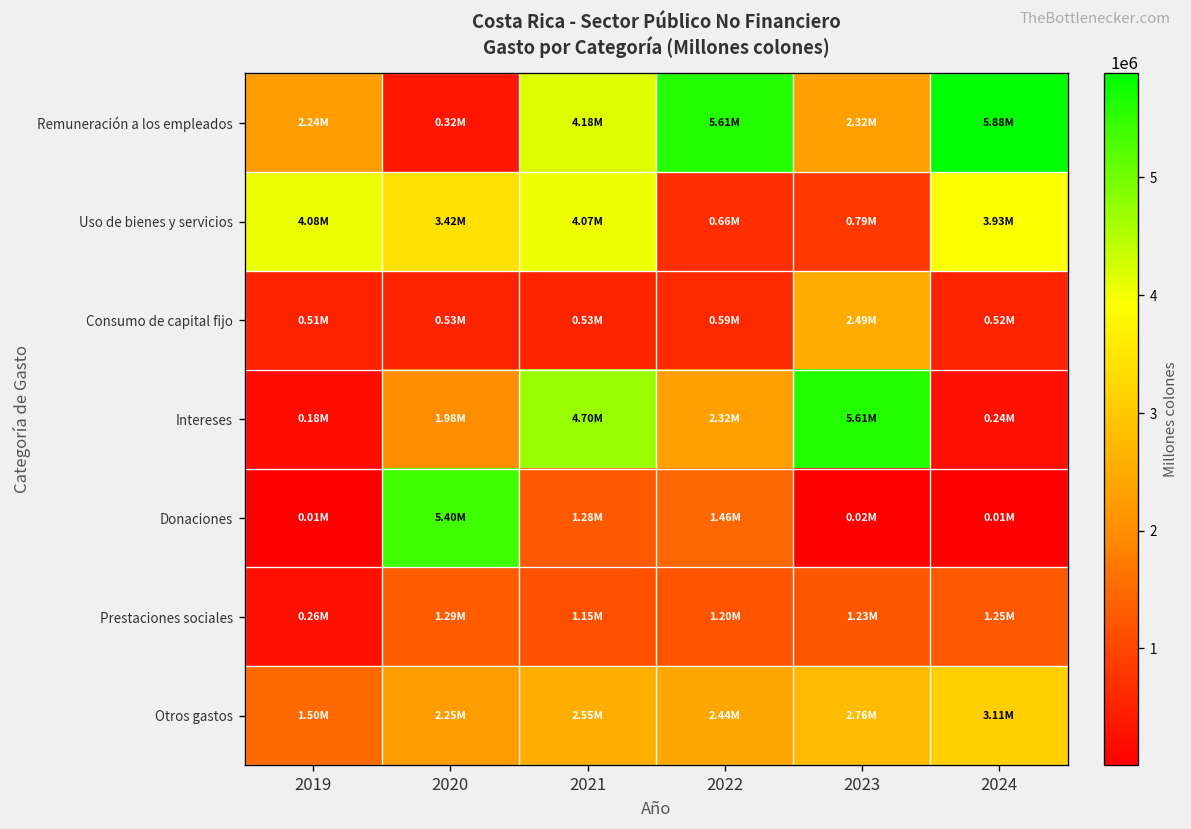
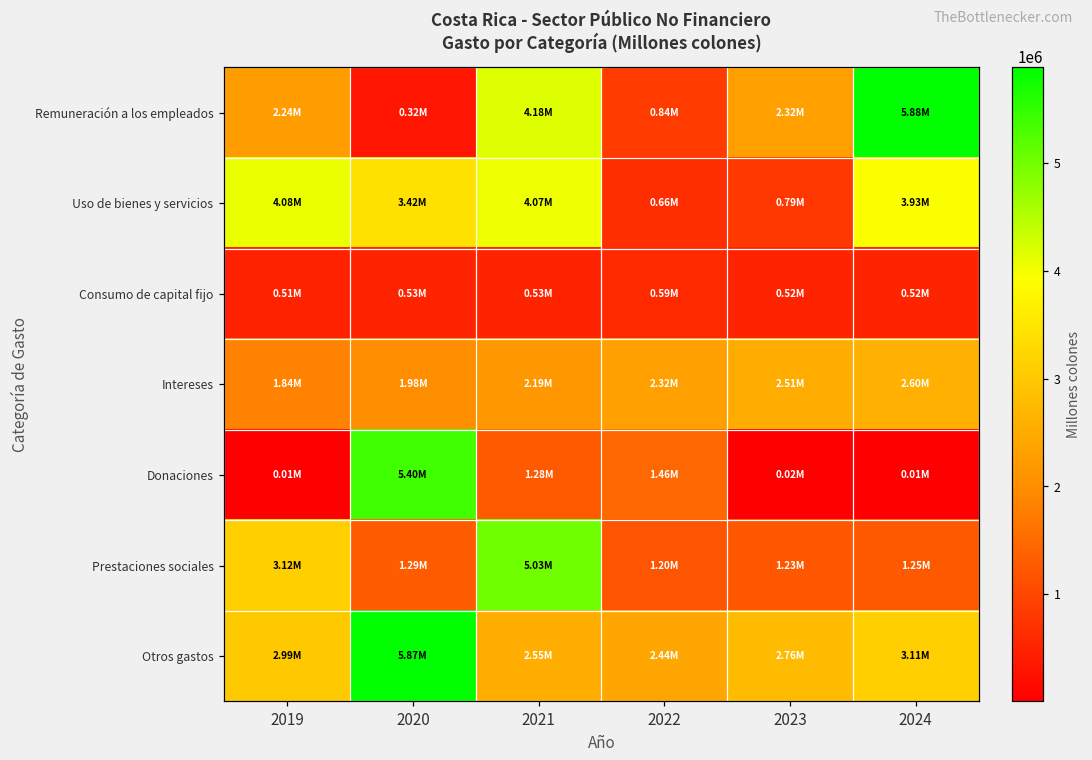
  {
    "Remuneración a los empleados": {
      "2019": "2.24M",
      "2020": "0.32M",
      "2021": "4.18M",
-     "2022": "5.61M",
+     "2022": "0.84M",
      "2023": "2.32M",
      "2024": "5.88M"
    },
    "Uso de bienes y servicios": {
      "2019": "4.08M",
      "2020": "3.42M",
      "2021": "4.07M",
      "2022": "0.66M",
      "2023": "0.79M",
      "2024": "3.93M"
    },
    "Consumo de capital fijo": {
      "2019": "0.51M",
      "2020": "0.53M",
      "2021": "0.53M",
      "2022": "0.59M",
-     "2023": "2.49M",
+     "2023": "0.52M",
      "2024": "0.52M"
    },
    "Intereses": {
-     "2019": "0.18M",
+     "2019": "1.84M",
      "2020": "1.98M",
-     "2021": "4.70M",
+     "2021": "2.19M",
      "2022": "2.32M",
-     "2023": "5.61M",
-     "2024": "0.24M"
+     "2023": "2.51M",
+     "2024": "2.60M"
    },
    "Donaciones": {
      "2019": "0.01M",
      "2020": "5.40M",
      "2021": "1.28M",
      "2022": "1.46M",
      "2023": "0.02M",
      "2024": "0.01M"
    },
    "Prestaciones sociales": {
-     "2019": "0.26M",
+     "2019": "3.12M",
      "2020": "1.29M",
-     "2021": "1.15M",
+     "2021": "5.03M",
      "2022": "1.20M",
      "2023": "1.23M",
      "2024": "1.25M"
    },
    "Otros gastos": {
-     "2019": "1.50M",
-     "2020": "2.25M",
+     "2019": "2.99M",
+     "2020": "5.87M",
      "2021": "2.55M",
      "2022": "2.44M",
      "2023": "2.76M",
      "2024": "3.11M"
    }
  }
